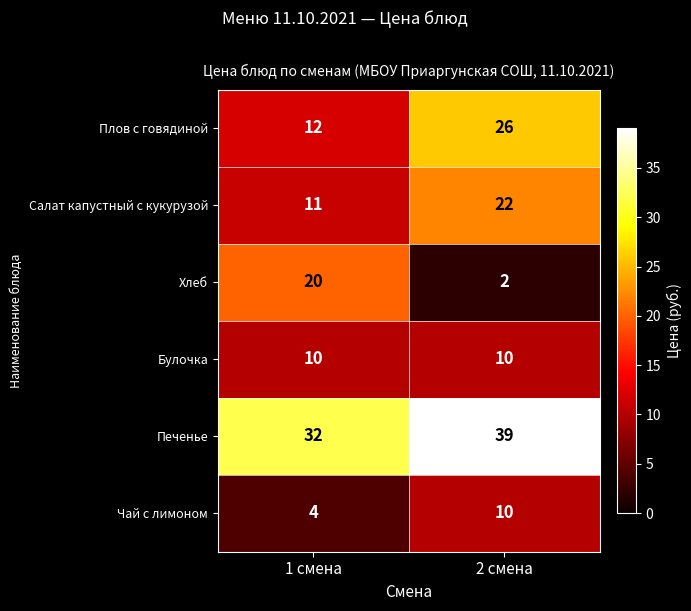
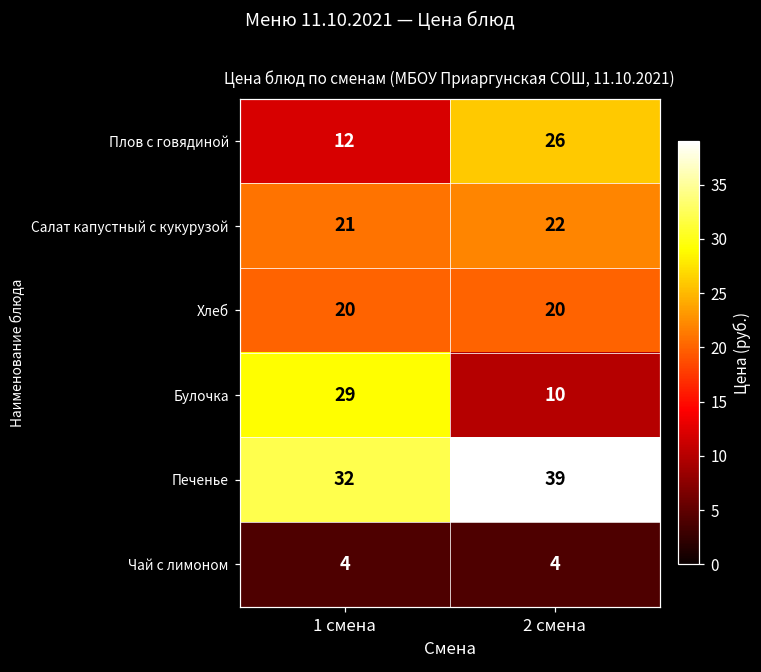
  {
    "Плов с говядиной": {
      "1 смена": 12,
      "2 смена": 26
    },
    "Салат капустный с кукурузой": {
-     "1 смена": 11,
+     "1 смена": 21,
      "2 смена": 22
    },
    "Хлеб": {
      "1 смена": 20,
-     "2 смена": 2
+     "2 смена": 20
    },
    "Булочка": {
-     "1 смена": 10,
+     "1 смена": 29,
      "2 смена": 10
    },
    "Печенье": {
      "1 смена": 32,
      "2 смена": 39
    },
    "Чай с лимоном": {
      "1 смена": 4,
-     "2 смена": 10
+     "2 смена": 4
    }
  }
